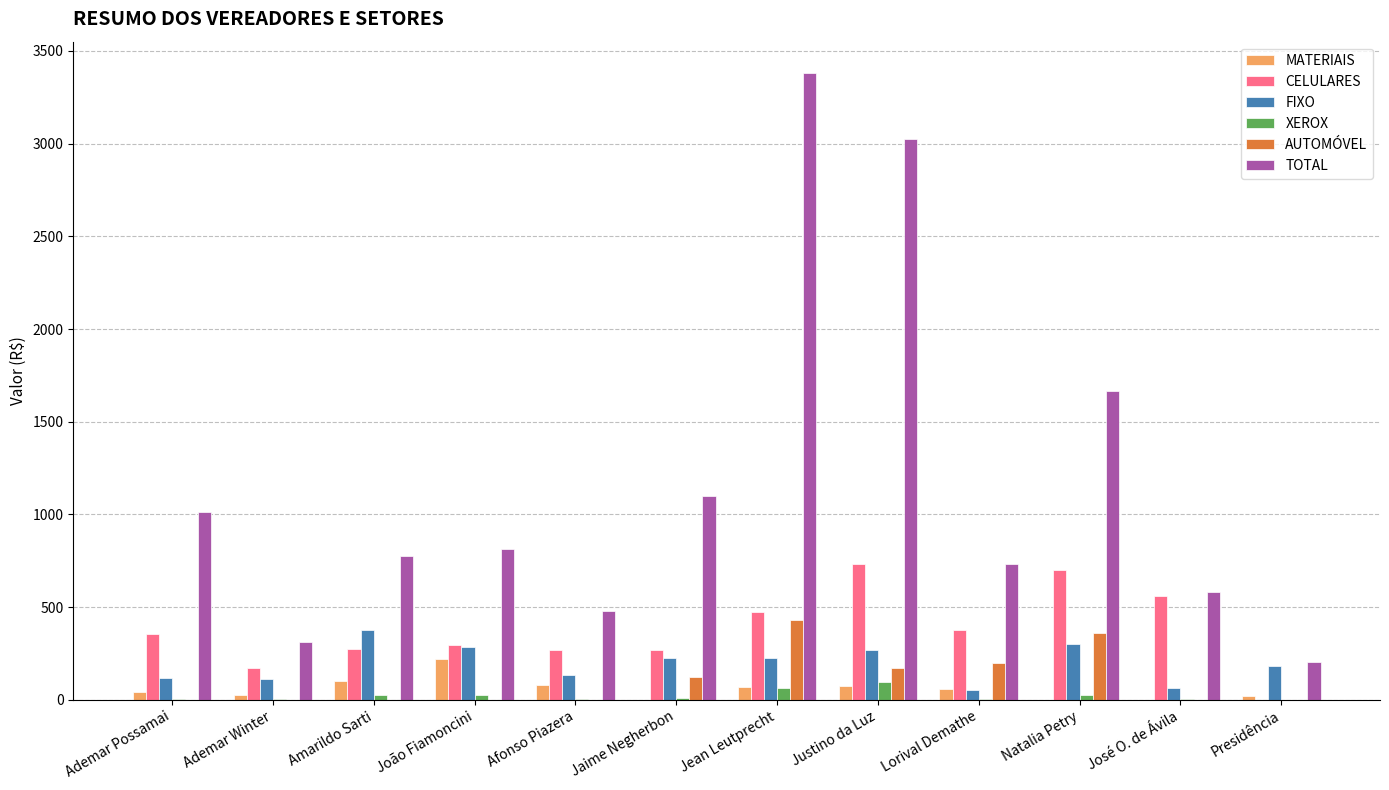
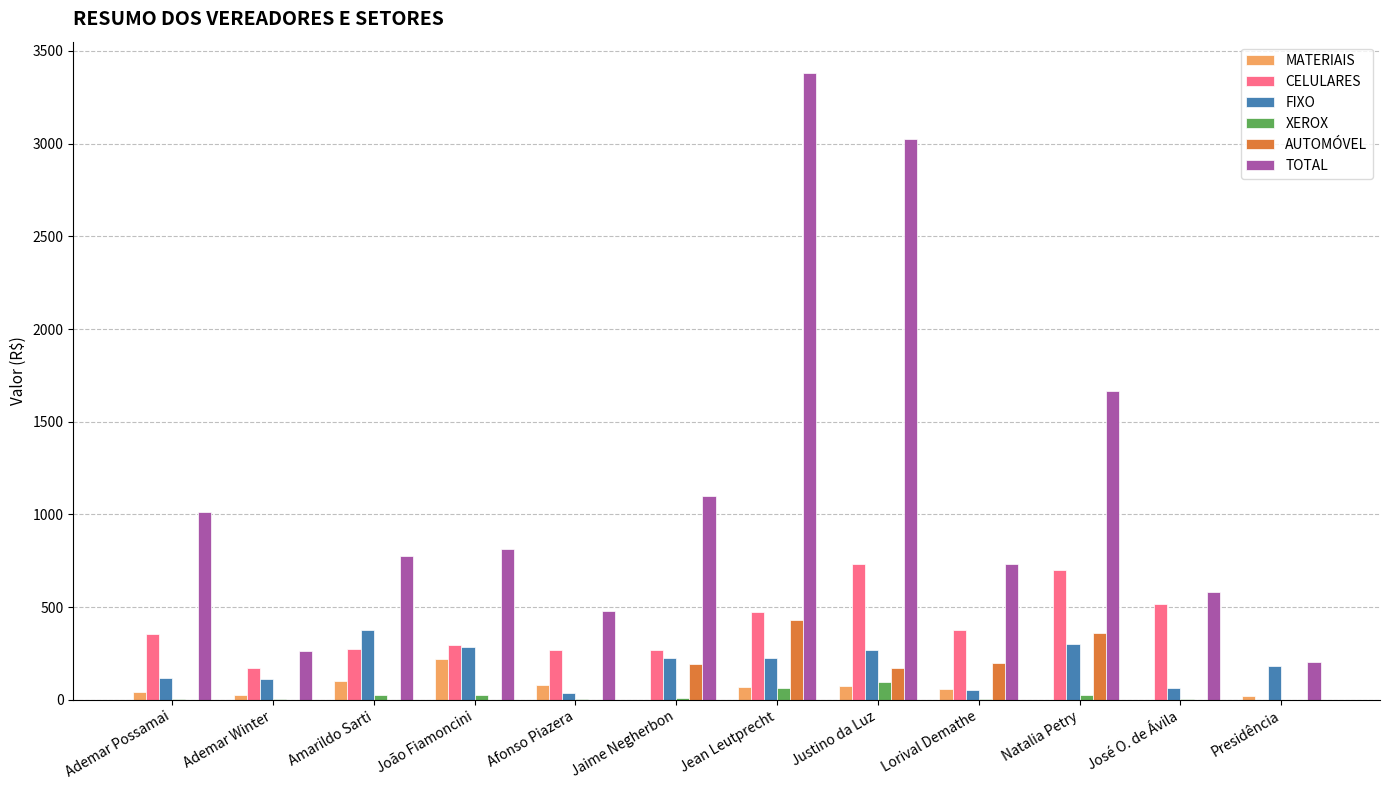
  {
    "MATERIAIS": {
      "Ademar Possamai": 40,
      "Ademar Winter": 20,
      "Amarildo Sarti": 100,
      "João Fiamoncini": 220,
      "Afonso Piazera": 80,
      "Jaime Negherbon": 0,
      "Jean Leutprecht": 70,
      "Justino da Luz": 70,
      "Lorival Demathe": 60,
      "Natalia Petry": 0,
      "José O. de Ávila": 0,
      "Presidência": 20
    },
    "CELULARES": {
      "Ademar Possamai": 360,
      "Ademar Winter": 170,
      "Amarildo Sarti": 270,
      "João Fiamoncini": 290,
      "Afonso Piazera": 270,
      "Jaime Negherbon": 270,
      "Jean Leutprecht": 470,
      "Justino da Luz": 730,
      "Lorival Demathe": 380,
      "Natalia Petry": 700,
-     "José O. de Ávila": 560,
+     "José O. de Ávila": 520,
      "Presidência": 0
    },
    "FIXO": {
      "Ademar Possamai": 120,
      "Ademar Winter": 110,
      "Amarildo Sarti": 380,
      "João Fiamoncini": 290,
-     "Afonso Piazera": 130,
+     "Afonso Piazera": 40,
      "Jaime Negherbon": 230,
      "Jean Leutprecht": 230,
      "Justino da Luz": 270,
      "Lorival Demathe": 50,
      "Natalia Petry": 300,
      "José O. de Ávila": 70,
      "Presidência": 180
    },
    "XEROX": {
      "Amarildo Sarti": 20,
      "João Fiamoncini": 30,
      "Jean Leutprecht": 60,
      "Justino da Luz": 90,
      "Natalia Petry": 30,
      "Presidência": 0
    },
    "AUTOMÓVEL": {
      "Ademar Possamai": 0,
      "Ademar Winter": 0,
      "Amarildo Sarti": 0,
      "João Fiamoncini": 0,
      "Afonso Piazera": 0,
-     "Jaime Negherbon": 120,
+     "Jaime Negherbon": 190,
      "Jean Leutprecht": 430,
      "Justino da Luz": 170,
      "Lorival Demathe": 200,
      "Natalia Petry": 360,
      "José O. de Ávila": 0,
      "Presidência": 0
    },
    "TOTAL": {
      "Ademar Possamai": 1010,
-     "Ademar Winter": 310,
+     "Ademar Winter": 270,
      "Amarildo Sarti": 780,
      "João Fiamoncini": 810,
      "Afonso Piazera": 480,
      "Jaime Negherbon": 1100,
      "Jean Leutprecht": 3380,
      "Justino da Luz": 3020,
      "Lorival Demathe": 730,
      "Natalia Petry": 1670,
      "José O. de Ávila": 580,
      "Presidência": 200
    }
  }
